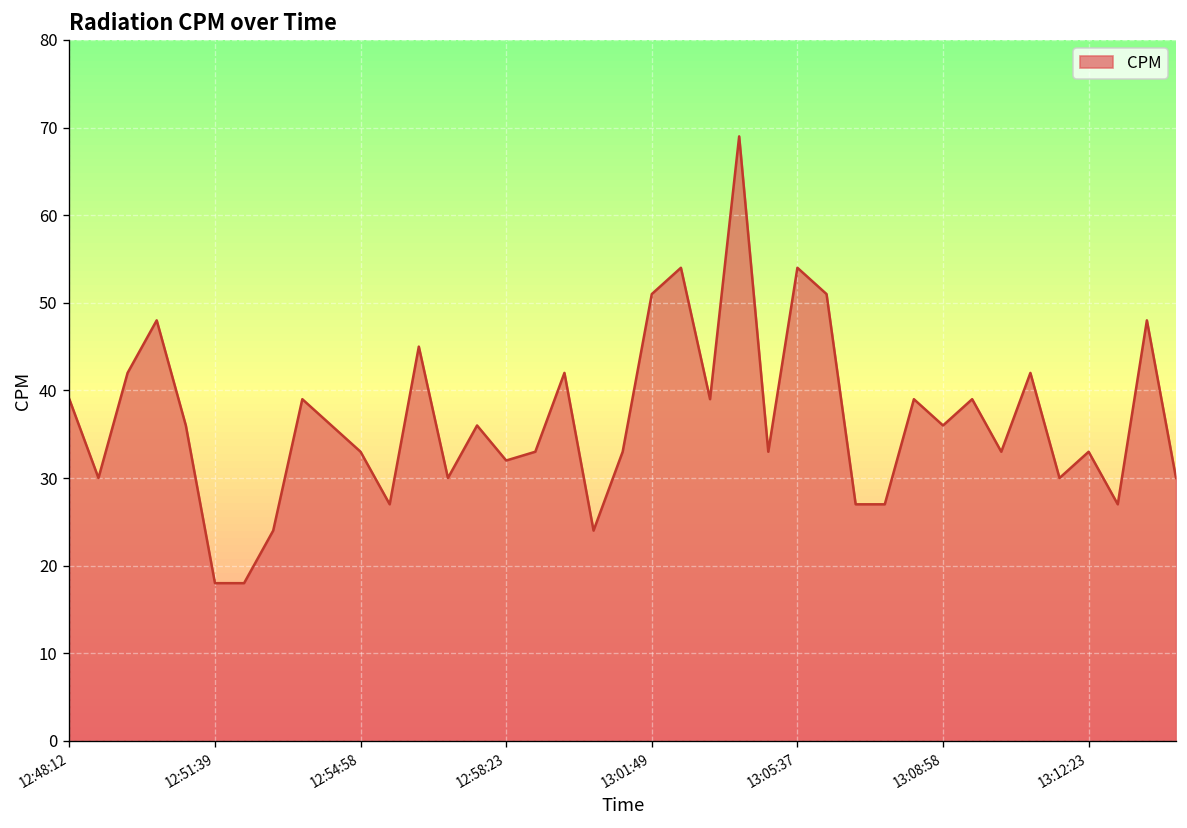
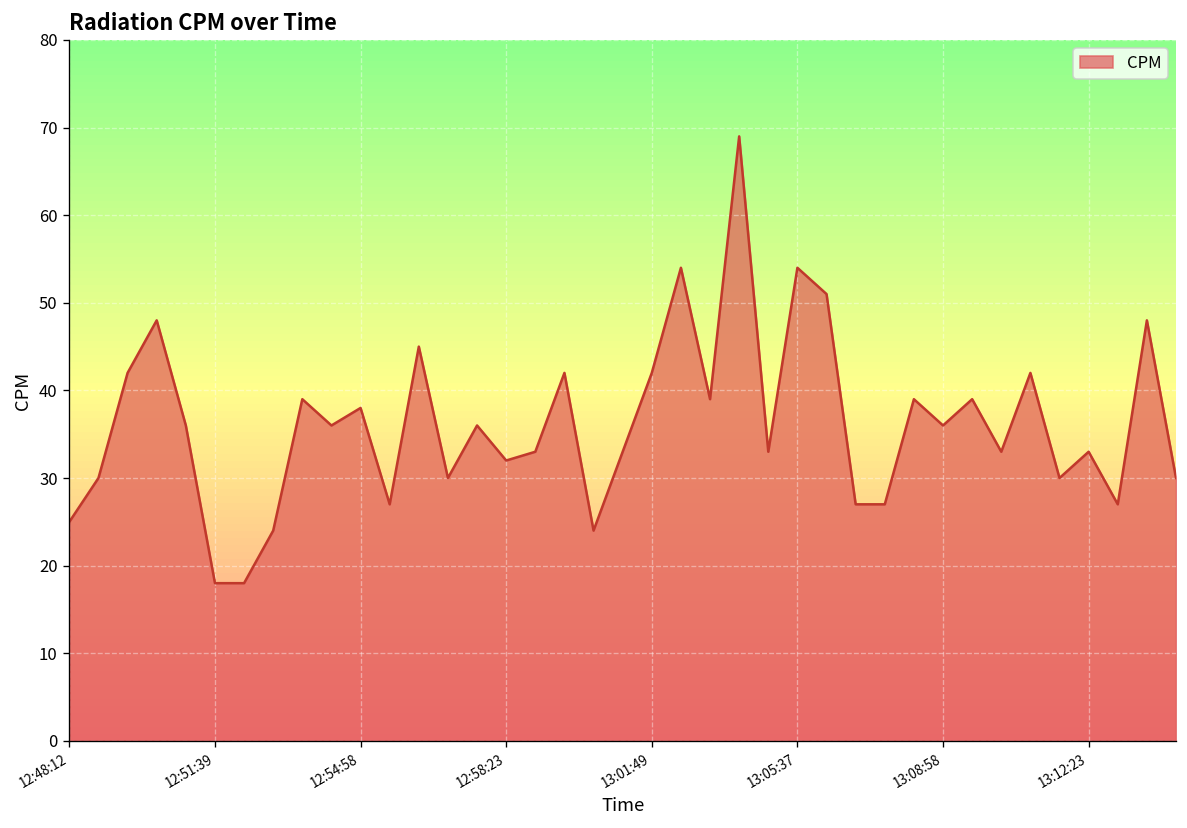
  {
-   "12:48:12": 39,
+   "12:48:12": 25,
    "12:51:39": 18,
-   "12:54:58": 33,
+   "12:54:58": 38,
    "12:58:23": 32,
-   "13:01:49": 51,
+   "13:01:49": 42,
    "13:05:37": 54,
    "13:08:58": 36,
    "13:12:23": 33
  }
